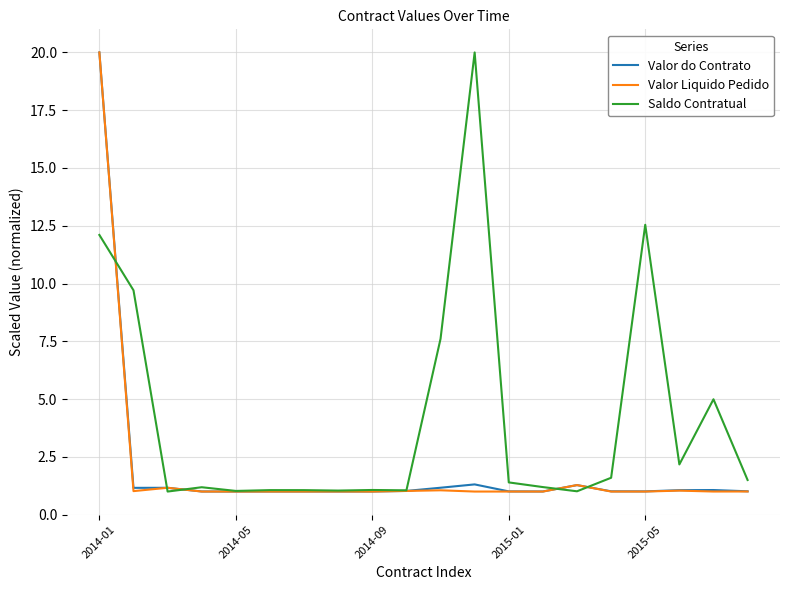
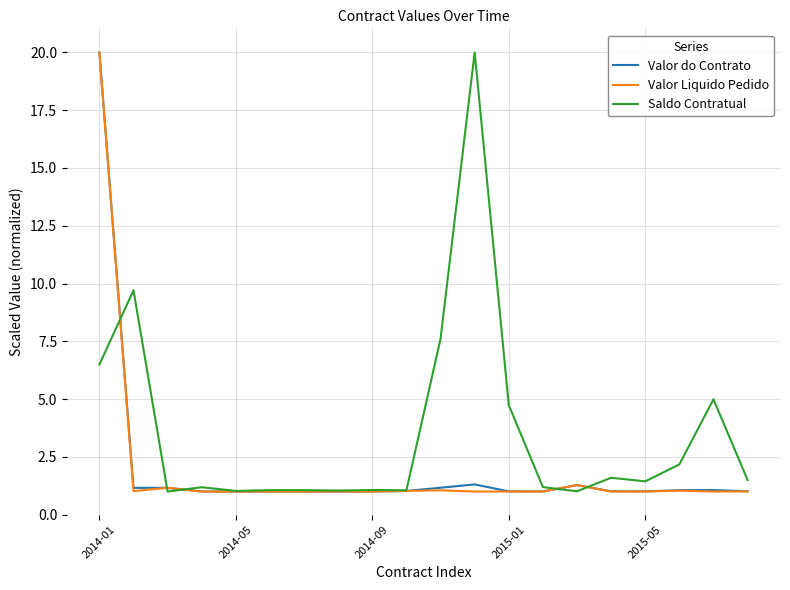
  {
    "Saldo Contratual": {
-     "2014-01": 12.1,
-     "2015-01": 1.4,
-     "2015-05": 12.5
+     "2014-01": 6.5,
+     "2015-01": 4.7,
+     "2015-05": 1.4
    }
  }
